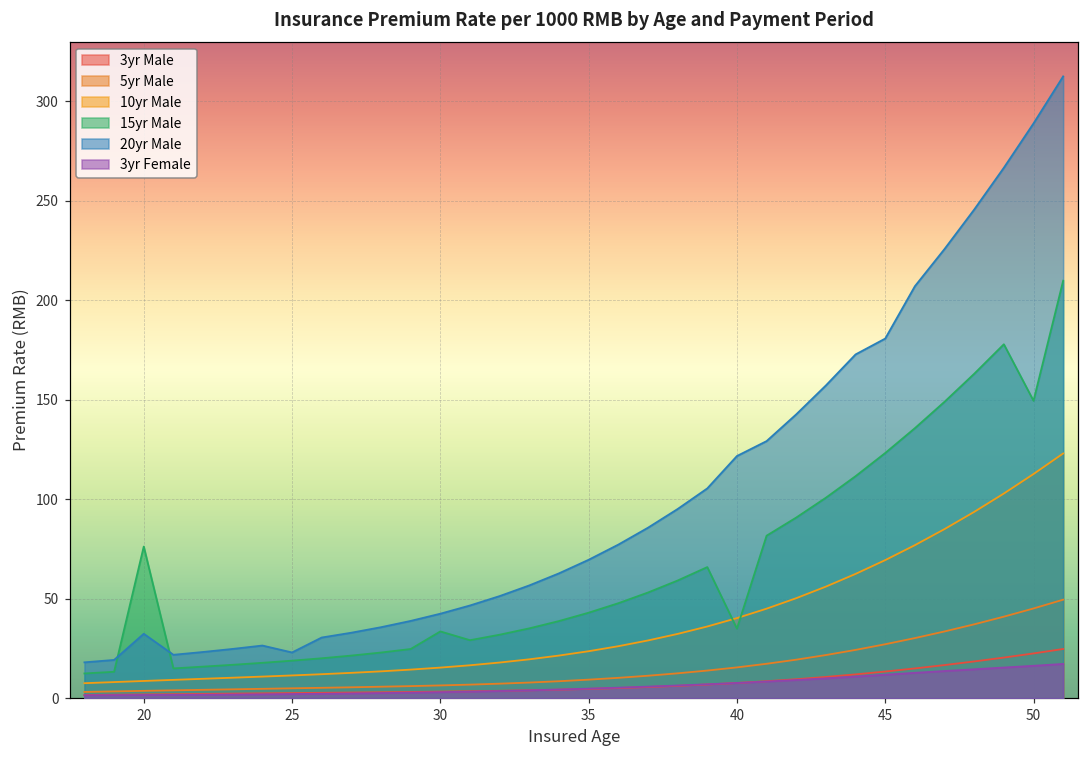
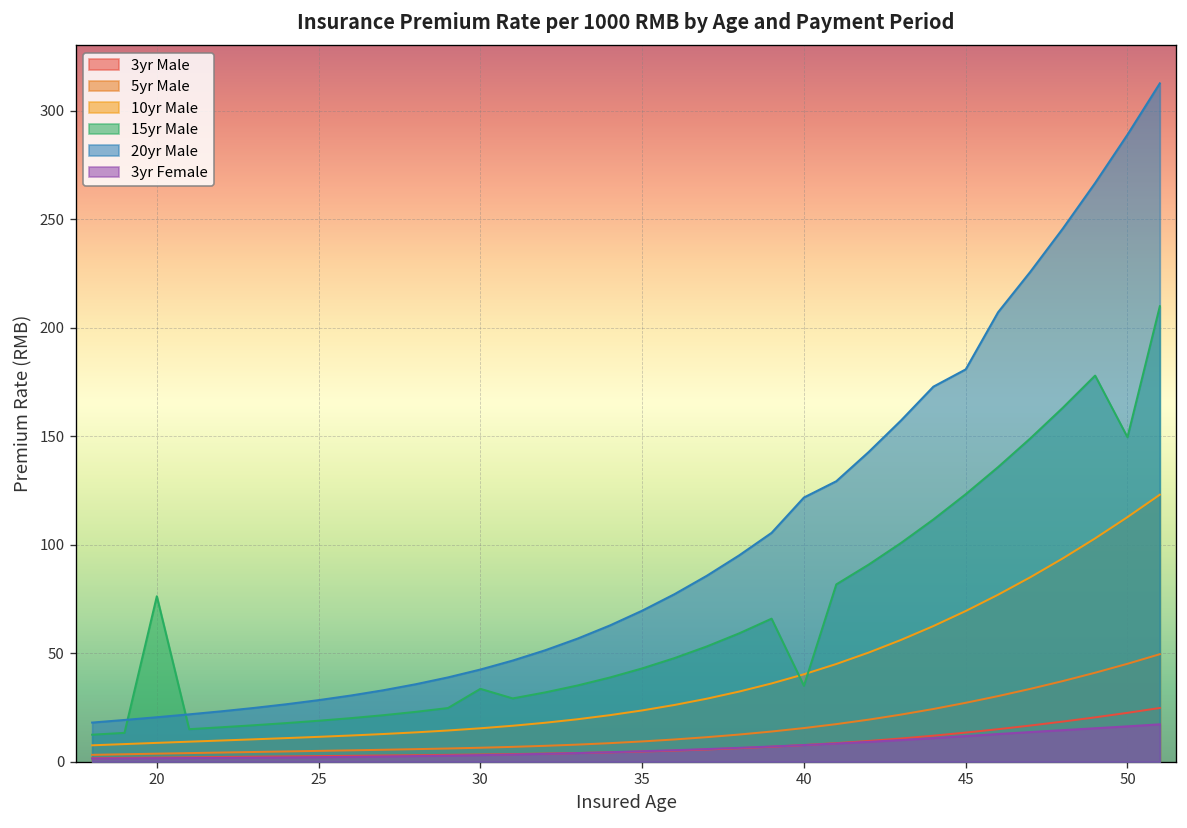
  {
    "15yr Male": {
      "20": 76,
      "25": 19,
      "30": 34,
      "35": 43,
      "40": 35,
      "45": 123,
      "50": 150
    },
    "20yr Male": {
-     "20": 32,
-     "25": 23,
+     "20": 20,
+     "25": 28,
      "30": 42,
      "35": 70,
      "40": 122,
      "45": 181,
      "50": 289
    },
    "3yr Female": {
      "45": 12,
      "50": 16
    }
  }
